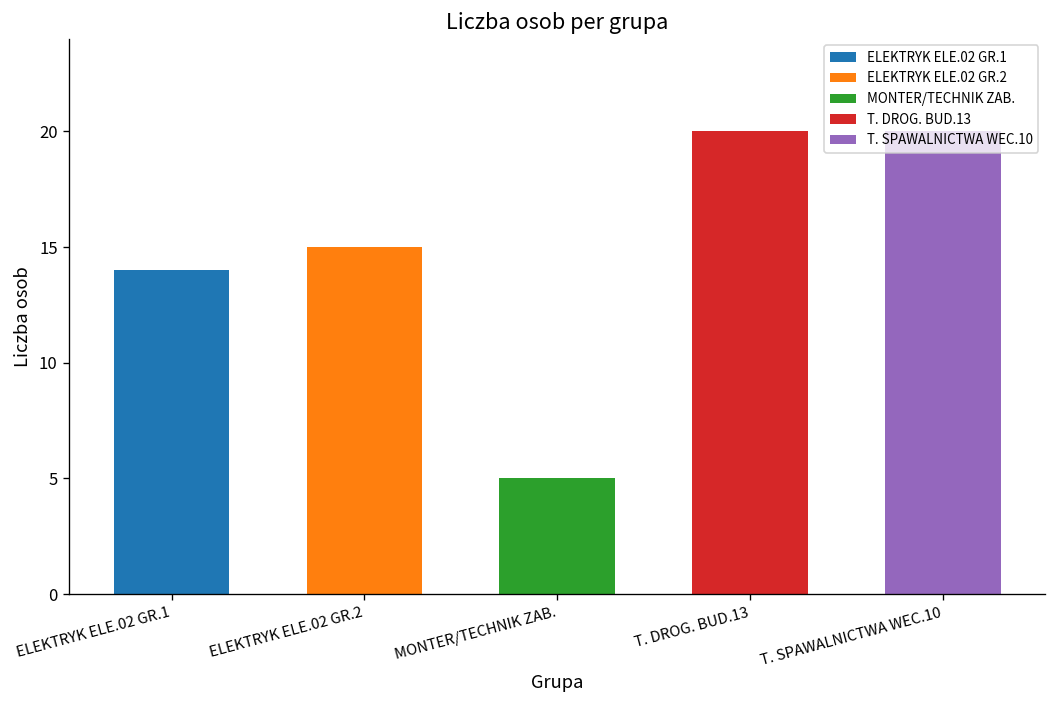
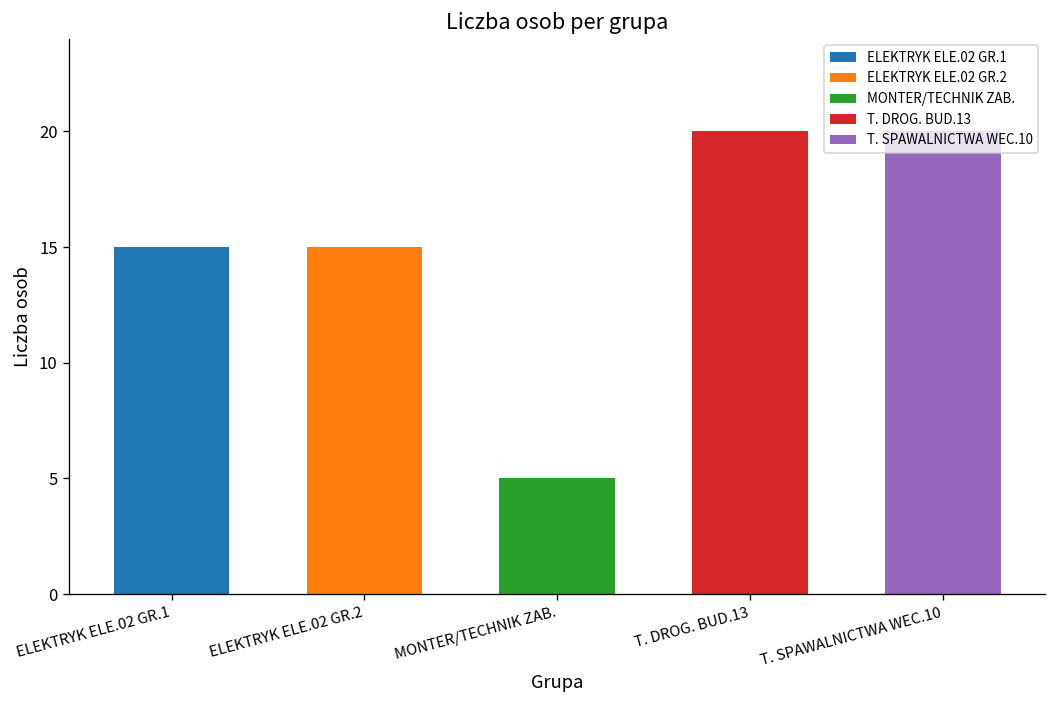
  {
-   "ELEKTRYK ELE.02 GR.1": 14,
+   "ELEKTRYK ELE.02 GR.1": 15,
    "ELEKTRYK ELE.02 GR.2": 15,
    "MONTER/TECHNIK ZAB.": 5,
    "T. DROG. BUD.13": 20
  }
